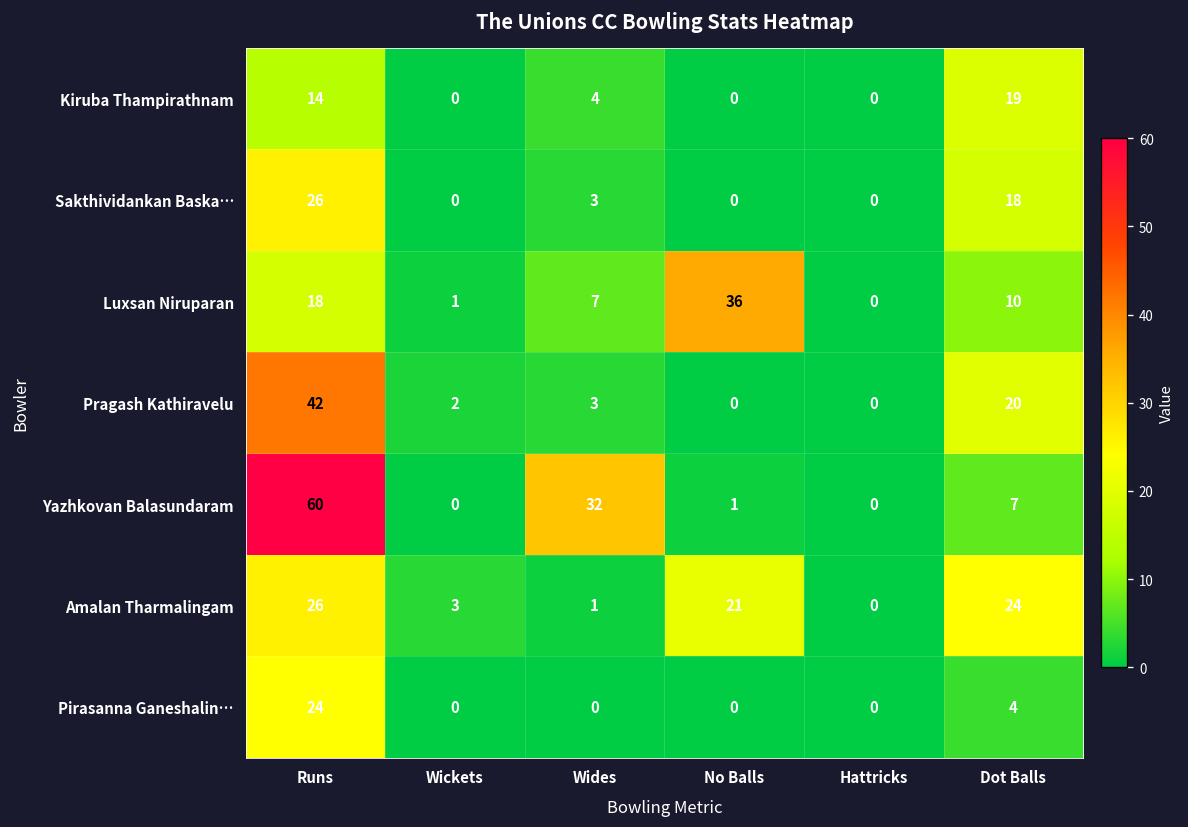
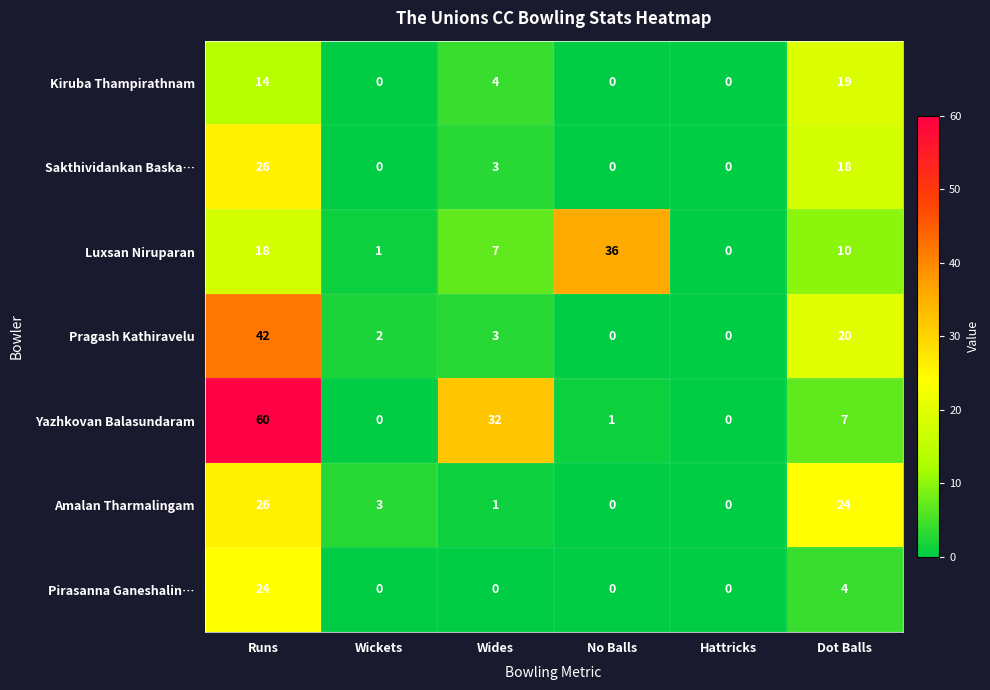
  {
    "Kiruba Thampirathnam": {
      "Runs": 14,
      "Wickets": 0,
      "Wides": 4,
      "No Balls": 0,
      "Hattricks": 0,
      "Dot Balls": 19
    },
    "Sakthividankan Baska…": {
      "Runs": 26,
      "Wickets": 0,
      "Wides": 3,
      "No Balls": 0,
      "Hattricks": 0,
      "Dot Balls": 18
    },
    "Luxsan Niruparan": {
      "Runs": 18,
      "Wickets": 1,
      "Wides": 7,
      "No Balls": 36,
      "Hattricks": 0,
      "Dot Balls": 10
    },
    "Pragash Kathiravelu": {
      "Runs": 42,
      "Wickets": 2,
      "Wides": 3,
      "No Balls": 0,
      "Hattricks": 0,
      "Dot Balls": 20
    },
    "Yazhkovan Balasundaram": {
      "Runs": 60,
      "Wickets": 0,
      "Wides": 32,
      "No Balls": 1,
      "Hattricks": 0,
      "Dot Balls": 7
    },
    "Amalan Tharmalingam": {
      "Runs": 26,
      "Wickets": 3,
      "Wides": 1,
-     "No Balls": 21,
+     "No Balls": 0,
      "Hattricks": 0,
      "Dot Balls": 24
    },
    "Pirasanna Ganeshalin…": {
      "Runs": 24,
      "Wickets": 0,
      "Wides": 0,
      "No Balls": 0,
      "Hattricks": 0,
      "Dot Balls": 4
    }
  }
